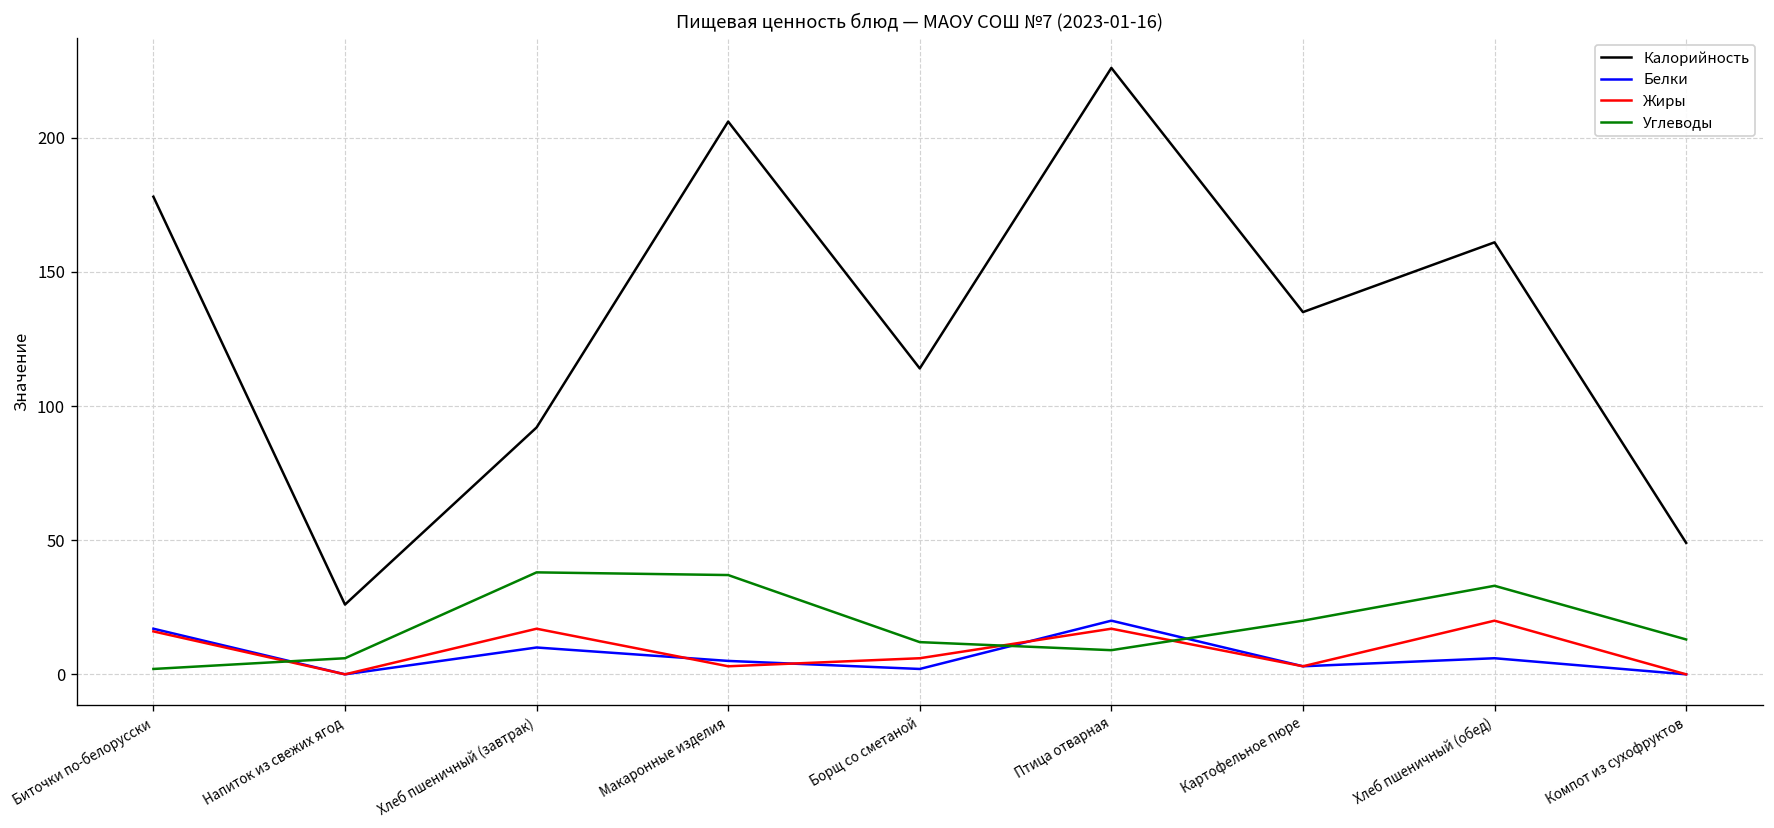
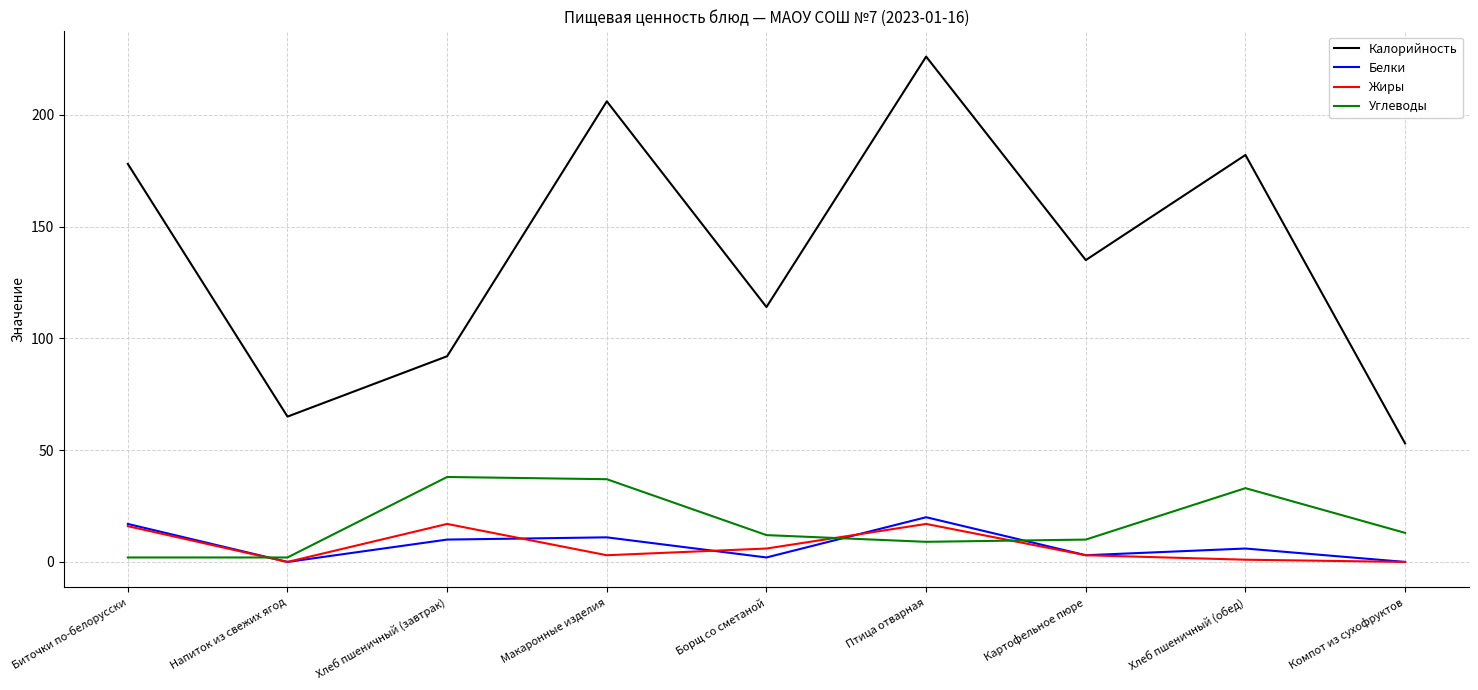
  {
    "Калорийность": {
      "Биточки по-белорусски": 178,
-     "Напиток из свежих ягод": 26,
+     "Напиток из свежих ягод": 65,
      "Хлеб пшеничный (завтрак)": 92,
      "Макаронные изделия": 206,
      "Борщ со сметаной": 114,
      "Птица отварная": 226,
      "Картофельное пюре": 135,
-     "Хлеб пшеничный (обед)": 161,
-     "Компот из сухофруктов": 49
+     "Хлеб пшеничный (обед)": 182,
+     "Компот из сухофруктов": 53
    },
    "Белки": {
      "Хлеб пшеничный (завтрак)": 10,
-     "Макаронные изделия": 5,
+     "Макаронные изделия": 11,
      "Борщ со сметаной": 2,
      "Птица отварная": 20,
      "Хлеб пшеничный (обед)": 6
    },
    "Жиры": {
      "Хлеб пшеничный (завтрак)": 17,
      "Макаронные изделия": 3,
      "Борщ со сметаной": 6,
      "Птица отварная": 17,
-     "Хлеб пшеничный (обед)": 20
+     "Хлеб пшеничный (обед)": 1
    },
    "Углеводы": {
      "Биточки по-белорусски": 2,
-     "Напиток из свежих ягод": 6,
+     "Напиток из свежих ягод": 2,
      "Хлеб пшеничный (завтрак)": 38,
      "Макаронные изделия": 37,
      "Борщ со сметаной": 12,
      "Птица отварная": 9,
-     "Картофельное пюре": 20,
+     "Картофельное пюре": 10,
      "Хлеб пшеничный (обед)": 33,
      "Компот из сухофруктов": 13
    }
  }
